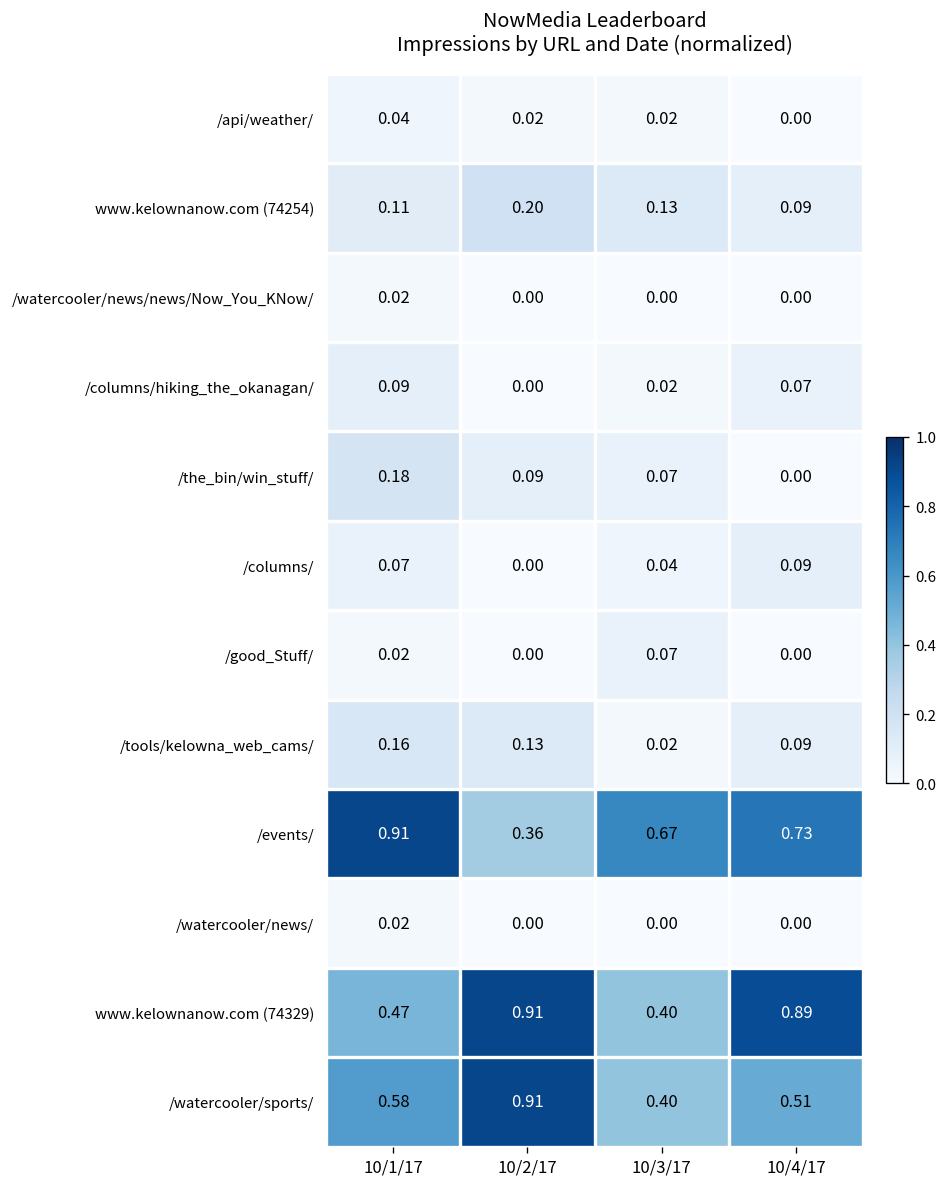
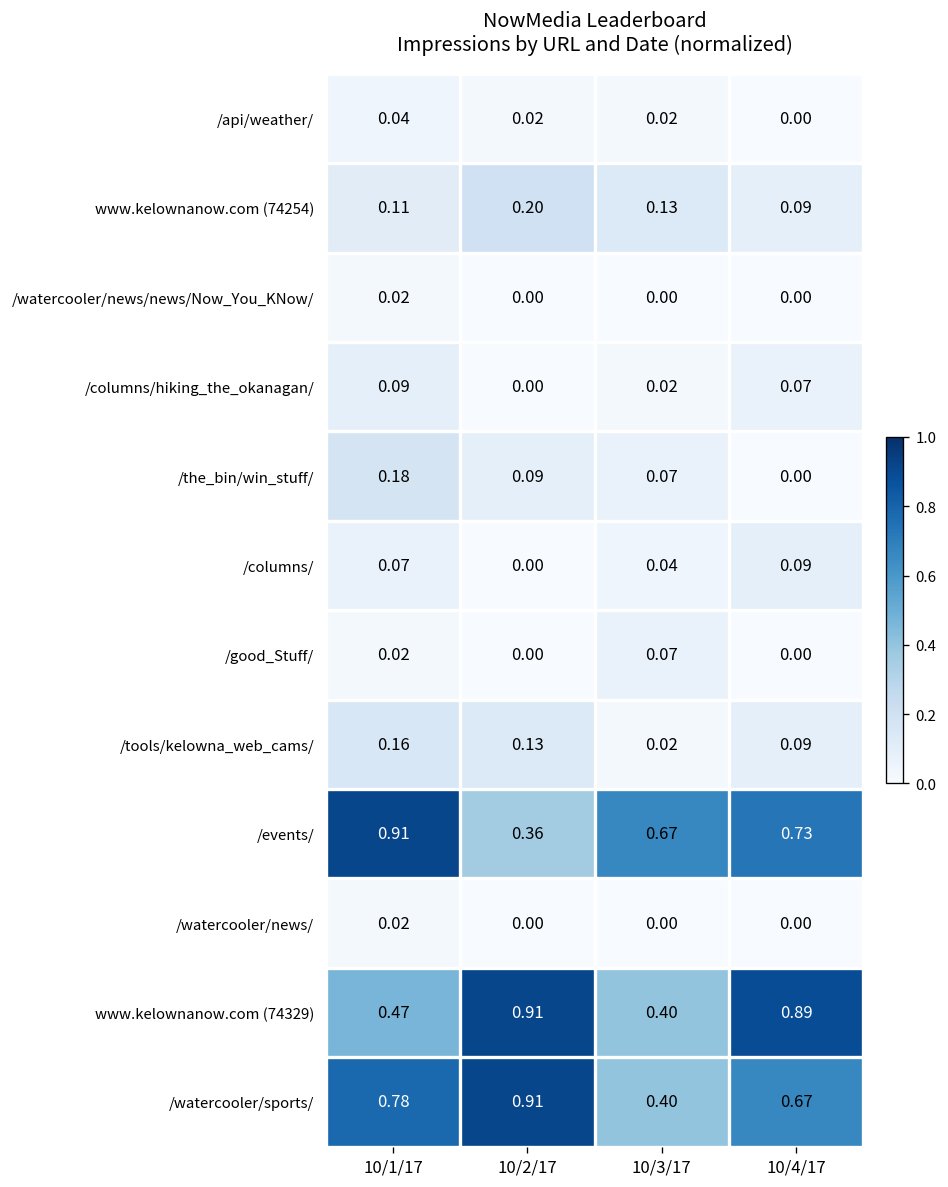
  {
    "/api/weather/": {
      "10/1/17": 0.04,
      "10/2/17": 0.02,
      "10/3/17": 0.02,
      "10/4/17": 0.00
    },
    "www.kelownanow.com (74254)": {
      "10/1/17": 0.11,
      "10/2/17": 0.20,
      "10/3/17": 0.13,
      "10/4/17": 0.09
    },
    "/watercooler/news/news/Now_You_KNow/": {
      "10/1/17": 0.02,
      "10/2/17": 0.00,
      "10/3/17": 0.00,
      "10/4/17": 0.00
    },
    "/columns/hiking_the_okanagan/": {
      "10/1/17": 0.09,
      "10/2/17": 0.00,
      "10/3/17": 0.02,
      "10/4/17": 0.07
    },
    "/the_bin/win_stuff/": {
      "10/1/17": 0.18,
      "10/2/17": 0.09,
      "10/3/17": 0.07,
      "10/4/17": 0.00
    },
    "/columns/": {
      "10/1/17": 0.07,
      "10/2/17": 0.00,
      "10/3/17": 0.04,
      "10/4/17": 0.09
    },
    "/good_Stuff/": {
      "10/1/17": 0.02,
      "10/2/17": 0.00,
      "10/3/17": 0.07,
      "10/4/17": 0.00
    },
    "/tools/kelowna_web_cams/": {
      "10/1/17": 0.16,
      "10/2/17": 0.13,
      "10/3/17": 0.02,
      "10/4/17": 0.09
    },
    "/events/": {
      "10/1/17": 0.91,
      "10/2/17": 0.36,
      "10/3/17": 0.67,
      "10/4/17": 0.73
    },
    "/watercooler/news/": {
      "10/1/17": 0.02,
      "10/2/17": 0.00,
      "10/3/17": 0.00,
      "10/4/17": 0.00
    },
    "www.kelownanow.com (74329)": {
      "10/1/17": 0.47,
      "10/2/17": 0.91,
      "10/3/17": 0.40,
      "10/4/17": 0.89
    },
    "/watercooler/sports/": {
-     "10/1/17": 0.58,
+     "10/1/17": 0.78,
      "10/2/17": 0.91,
      "10/3/17": 0.40,
-     "10/4/17": 0.51
+     "10/4/17": 0.67
    }
  }
